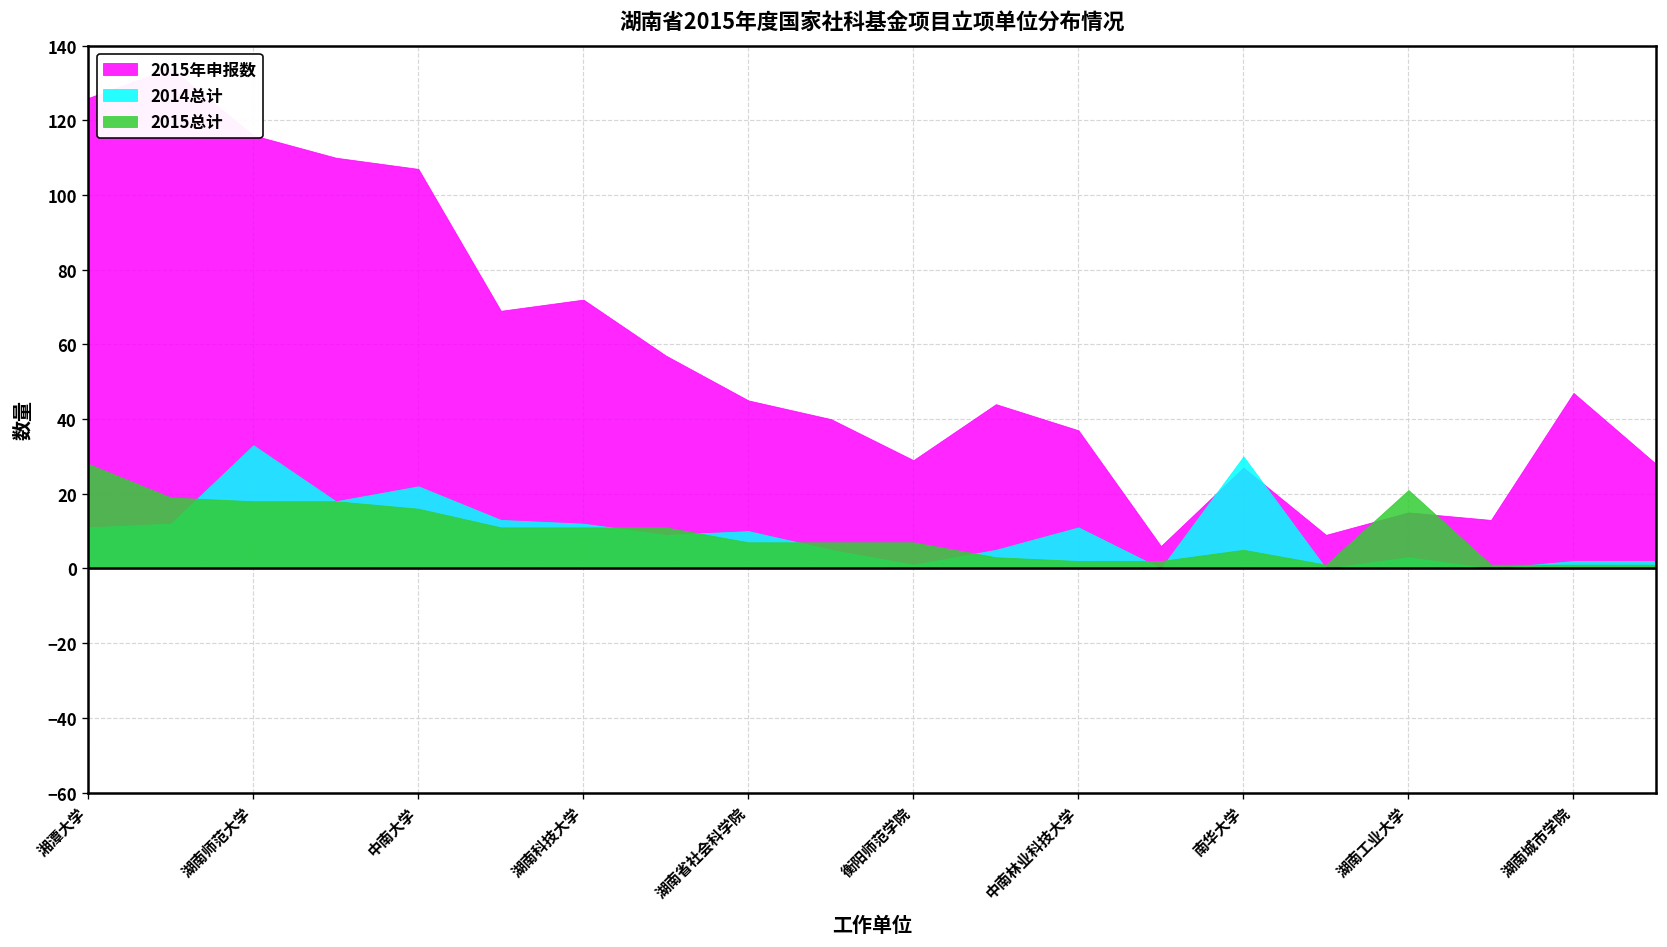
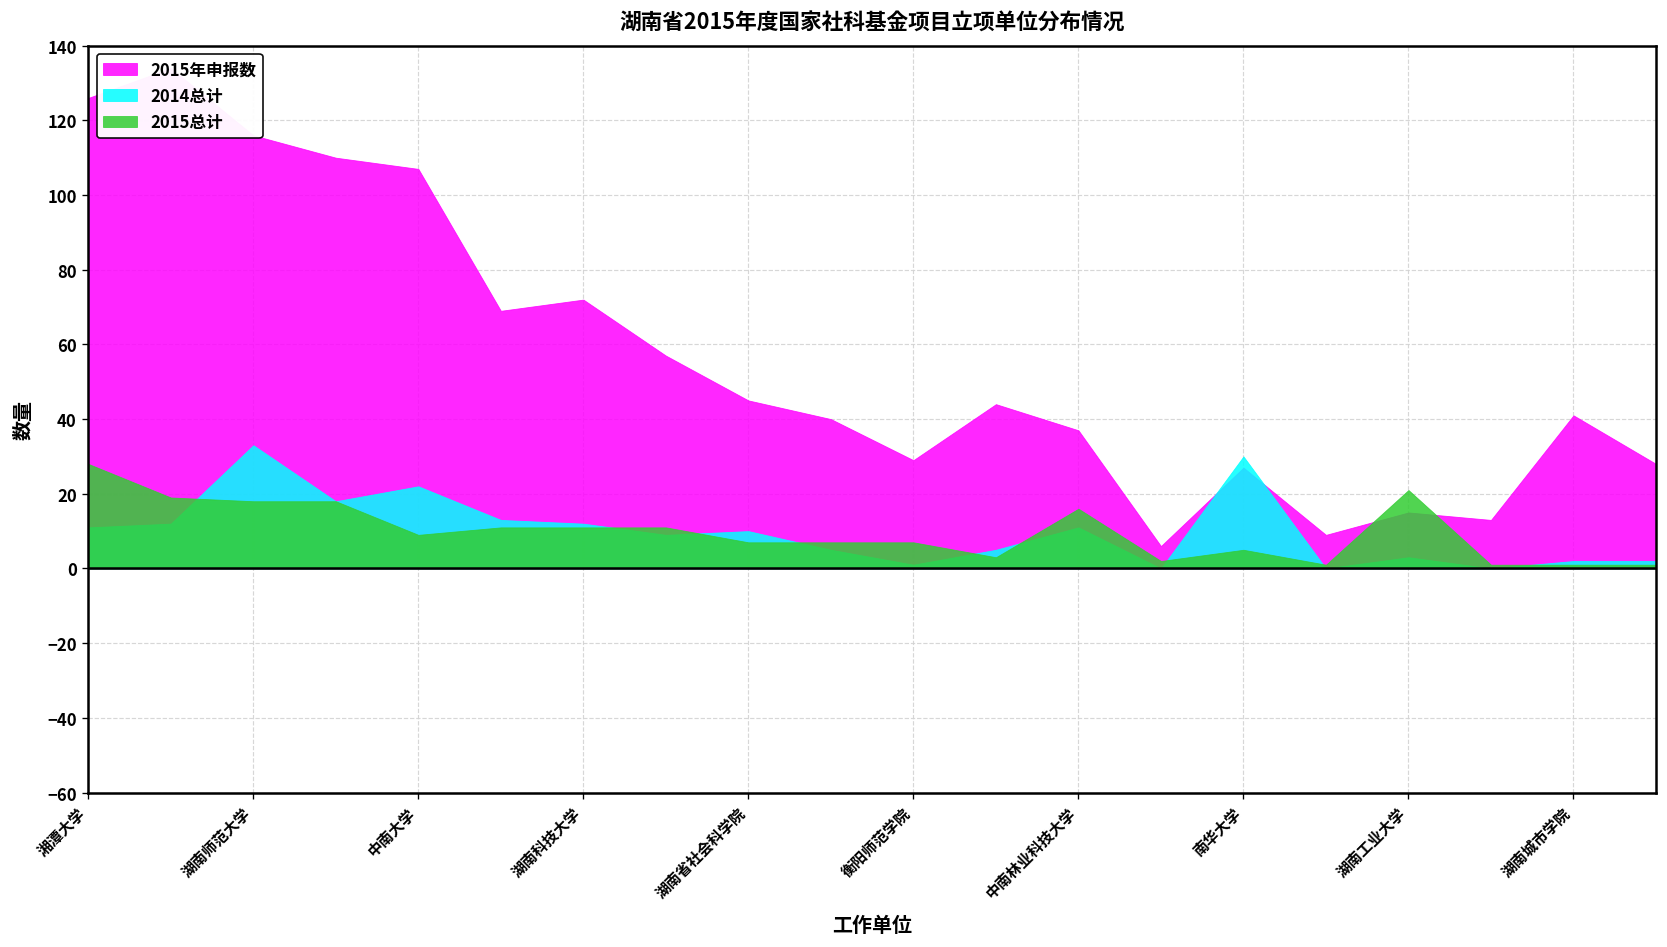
  {
    "2015年申报数": {
      "湘潭大学": 126,
      "湖南师范大学": 116,
      "中南大学": 107,
      "湖南科技大学": 72,
      "湖南省社会科学院": 45,
      "衡阳师范学院": 29,
      "中南林业科技大学": 37,
      "南华大学": 27,
      "湖南工业大学": 15,
-     "湖南城市学院": 47
+     "湖南城市学院": 41
    },
    "2014总计": {
      "湘潭大学": 11,
      "湖南师范大学": 33,
      "中南大学": 22,
      "湖南科技大学": 12,
      "湖南省社会科学院": 10,
      "衡阳师范学院": 1,
      "中南林业科技大学": 11,
      "南华大学": 30,
      "湖南工业大学": 3,
      "湖南城市学院": 2
    },
    "2015总计": {
      "湘潭大学": 28,
      "湖南师范大学": 18,
-     "中南大学": 16,
+     "中南大学": 9,
      "湖南科技大学": 11,
      "湖南省社会科学院": 7,
      "衡阳师范学院": 7,
-     "中南林业科技大学": 2,
+     "中南林业科技大学": 16,
      "南华大学": 5,
      "湖南工业大学": 21,
      "湖南城市学院": 1
    }
  }
